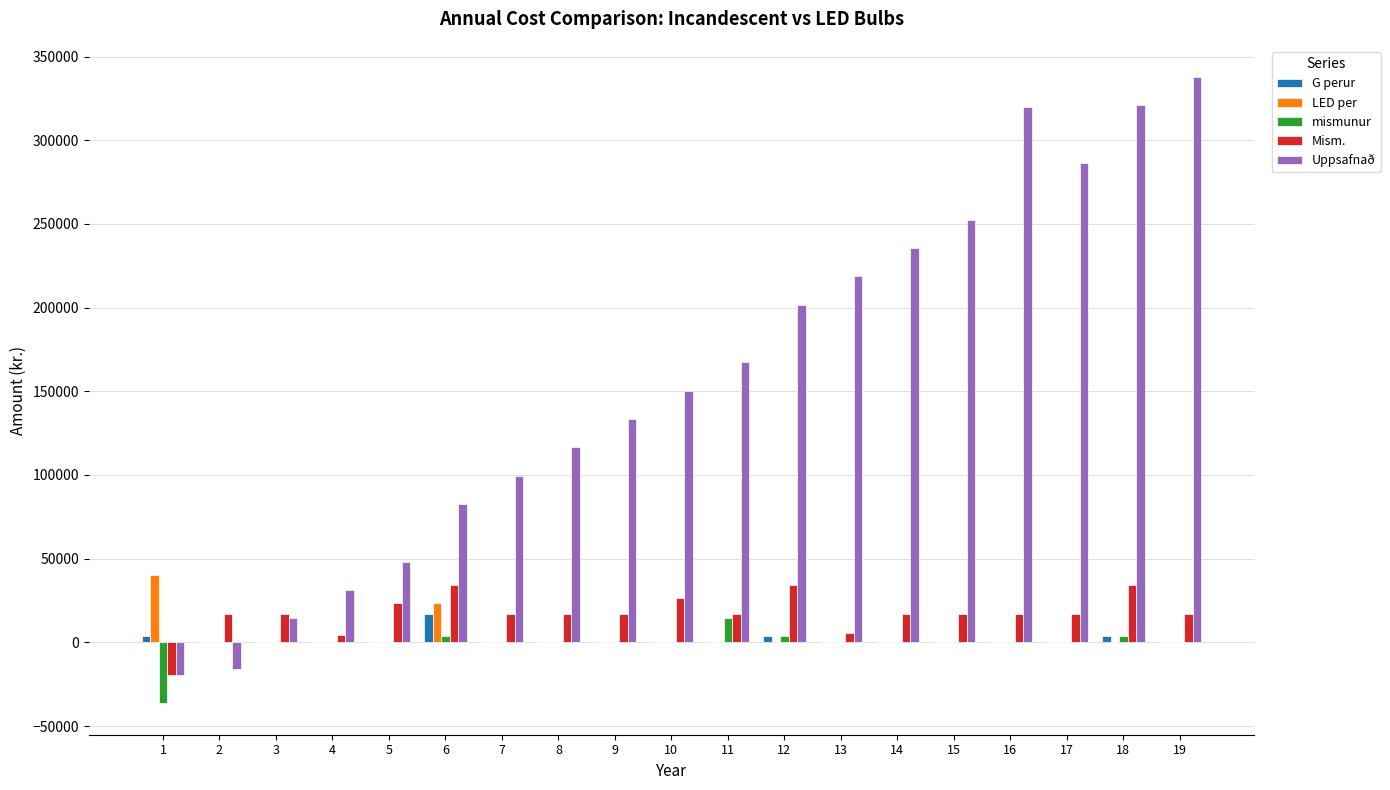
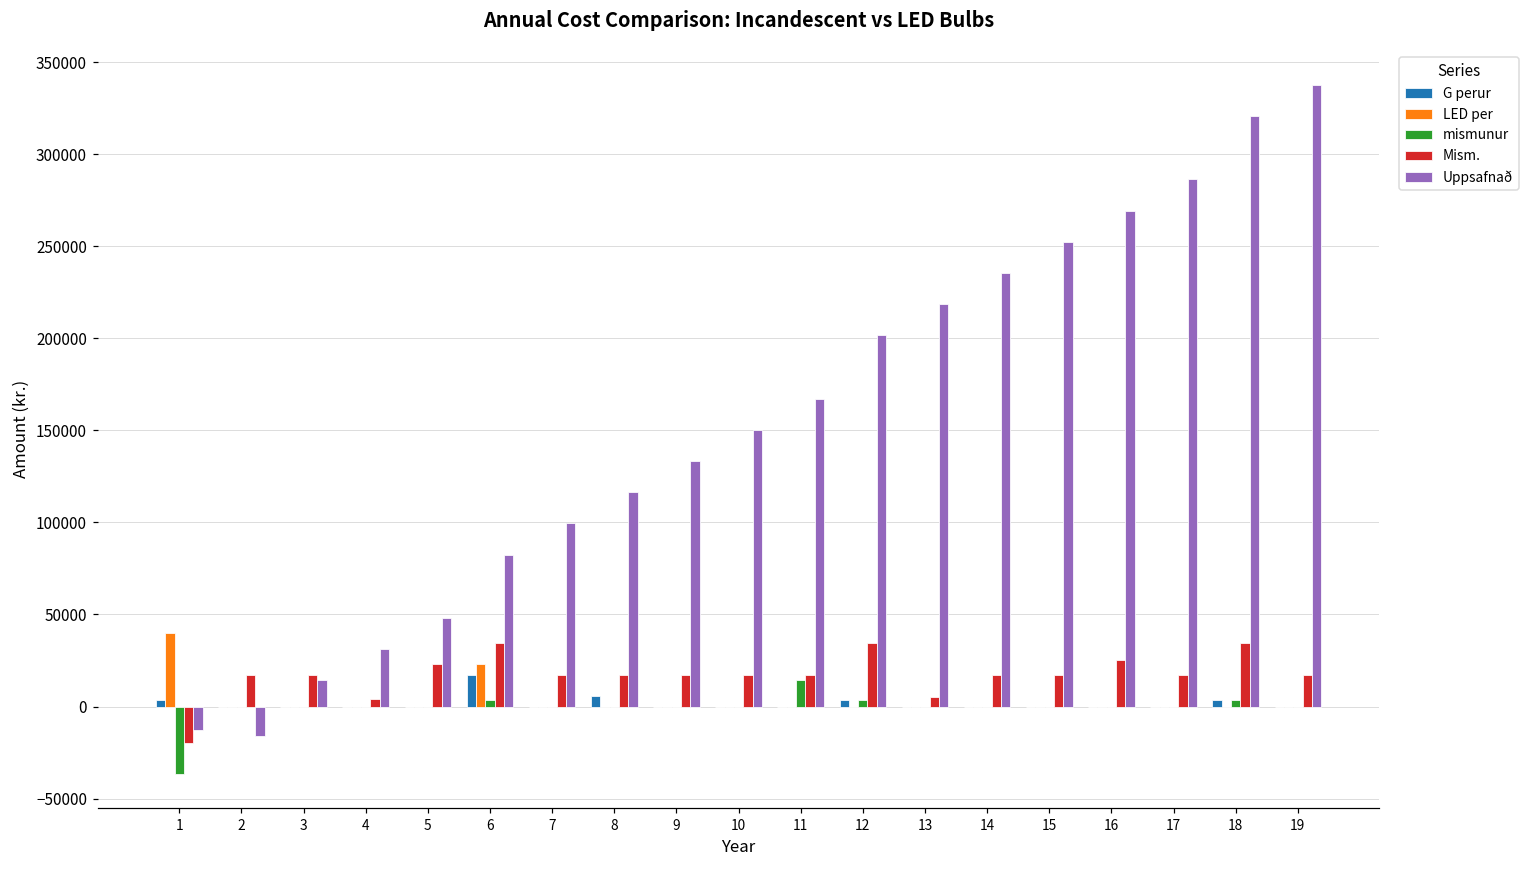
  {
    "G perur": {
      "1": 4000,
      "2": 0,
      "3": 0,
      "4": 0,
      "5": 0,
      "6": 17000,
      "7": 0,
-     "8": 0,
+     "8": 6000,
      "9": 0,
      "10": 0,
      "11": 0,
      "12": 4000,
      "13": 0,
      "14": 0,
      "15": 0,
      "16": 0,
      "17": 0,
      "18": 4000,
      "19": 0
    },
    "LED per": {
      "1": 40000,
      "2": 0,
      "3": 0,
      "4": 0,
      "5": 0,
      "6": 23000,
      "7": 0,
      "8": 0,
      "9": 0,
      "10": 0,
      "11": 0,
      "12": 0,
      "13": 0,
      "14": 0,
      "15": 0,
      "16": 0,
      "17": 0,
      "18": 0,
      "19": 0
    },
    "mismunur": {
      "1": -37000,
      "2": 0,
      "3": 0,
      "4": 0,
      "5": 0,
      "6": 4000,
      "7": 0,
      "8": 0,
      "9": 0,
      "10": 0,
      "11": 15000,
      "12": 4000,
      "13": 0,
      "14": 0,
      "15": 0,
      "16": 0,
      "17": 0,
      "18": 4000,
      "19": 0
    },
    "Mism.": {
      "1": -20000,
      "2": 17000,
      "3": 17000,
      "4": 4000,
      "5": 23000,
      "6": 34000,
      "7": 17000,
      "8": 17000,
      "9": 17000,
-     "10": 26000,
+     "10": 17000,
      "11": 17000,
      "12": 34000,
      "13": 5000,
      "14": 17000,
      "15": 17000,
-     "16": 17000,
+     "16": 25000,
      "17": 17000,
      "18": 34000,
      "19": 17000
    },
    "Uppsafnað": {
-     "1": -20000,
+     "1": -13000,
      "2": -16000,
      "3": 14000,
      "4": 31000,
      "5": 48000,
      "6": 83000,
      "7": 100000,
      "8": 116000,
      "9": 133000,
      "10": 150000,
      "11": 167000,
      "12": 202000,
      "13": 219000,
      "14": 236000,
      "15": 252000,
-     "16": 320000,
+     "16": 269000,
      "17": 286000,
      "18": 321000,
      "19": 338000
    }
  }
